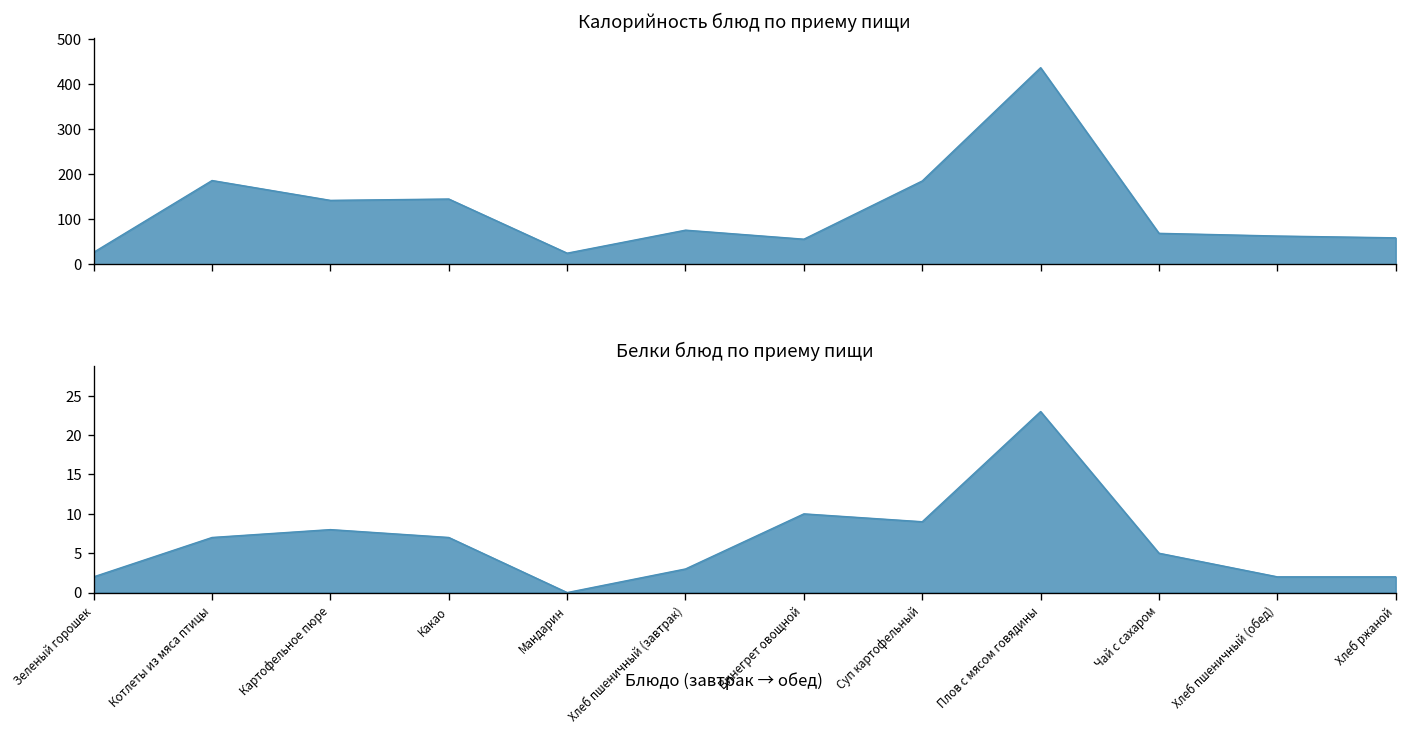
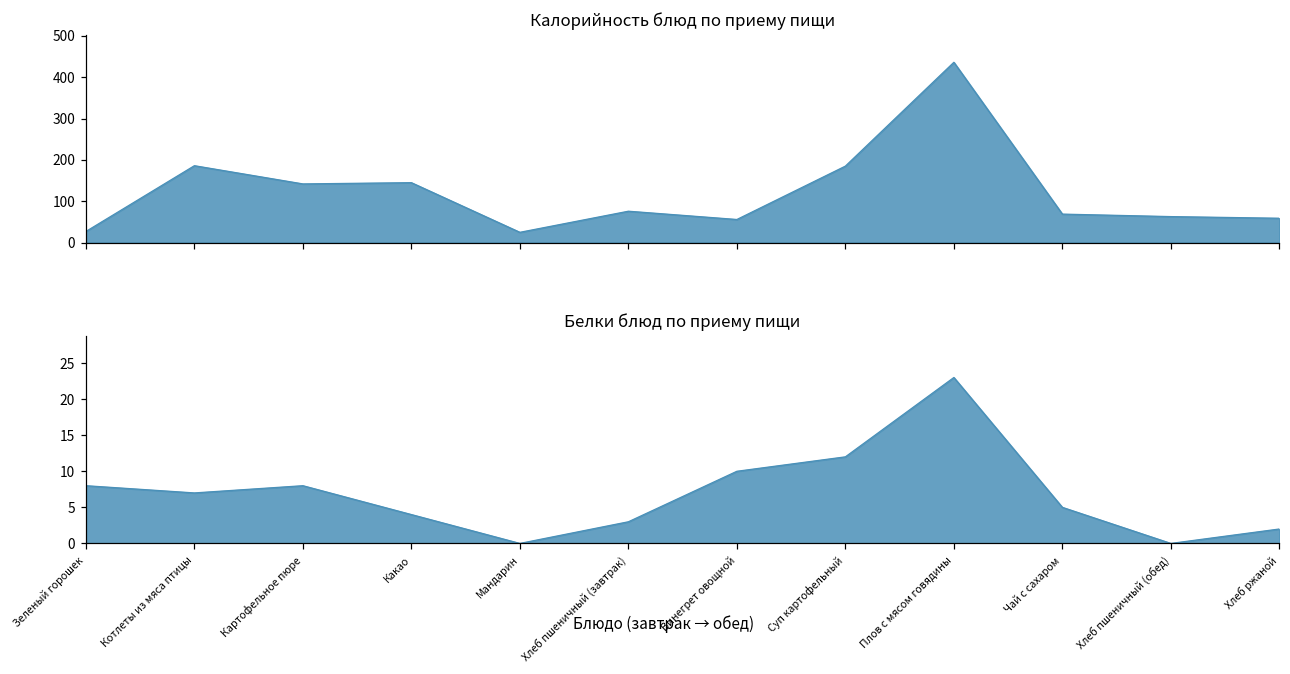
  {
    "Белки блюд по приему пищи": {
-     "Зеленый горошек": 2,
+     "Зеленый горошек": 8,
      "Котлеты из мяса птицы": 7,
      "Картофельное пюре": 8,
-     "Какао": 7,
+     "Какао": 4,
      "Мандарин": 0,
      "Хлеб пшеничный (завтрак)": 3,
      "Винегрет овощной": 10,
-     "Суп картофельный": 9,
+     "Суп картофельный": 12,
      "Плов с мясом говядины": 23,
      "Чай с сахаром": 5,
-     "Хлеб пшеничный (обед)": 2,
+     "Хлеб пшеничный (обед)": 0,
      "Хлеб ржаной": 2
    }
  }
